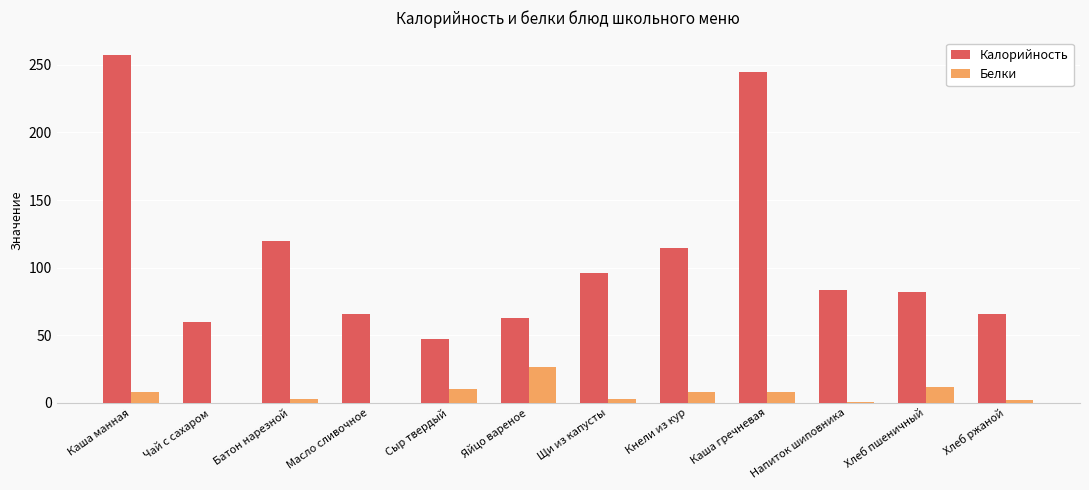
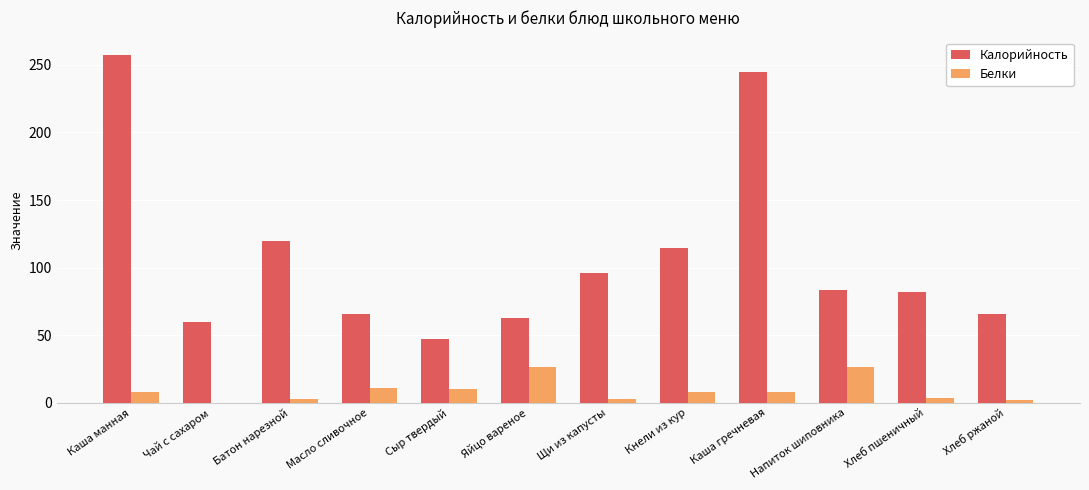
  {
    "Калорийность": {
      "Каша манная": 257,
      "Чай с сахаром": 60,
      "Батон нарезной": 120,
      "Масло сливочное": 66,
      "Сыр твердый": 47,
      "Яйцо вареное": 63,
      "Щи из капусты": 96,
      "Кнели из кур": 114,
      "Каша гречневая": 245,
      "Напиток шиповника": 83,
      "Хлеб пшеничный": 82,
      "Хлеб ржаной": 66
    },
    "Белки": {
      "Каша манная": 8,
      "Батон нарезной": 3,
-     "Масло сливочное": 0,
+     "Масло сливочное": 11,
      "Сыр твердый": 10,
      "Яйцо вареное": 26,
      "Щи из капусты": 3,
      "Кнели из кур": 8,
      "Каша гречневая": 8,
-     "Напиток шиповника": 1,
-     "Хлеб пшеничный": 12,
+     "Напиток шиповника": 27,
+     "Хлеб пшеничный": 3,
      "Хлеб ржаной": 2
    }
  }
